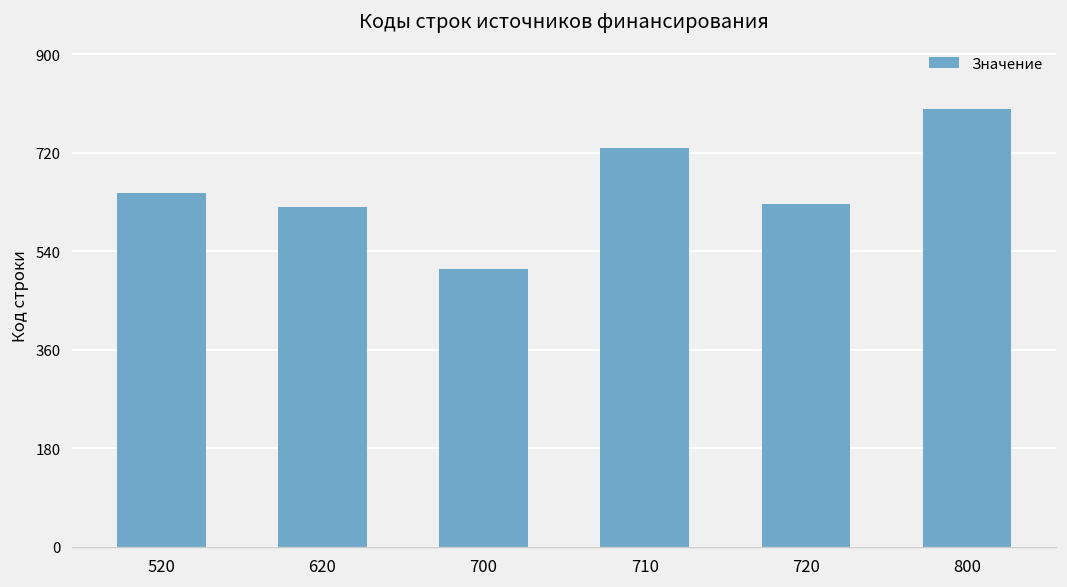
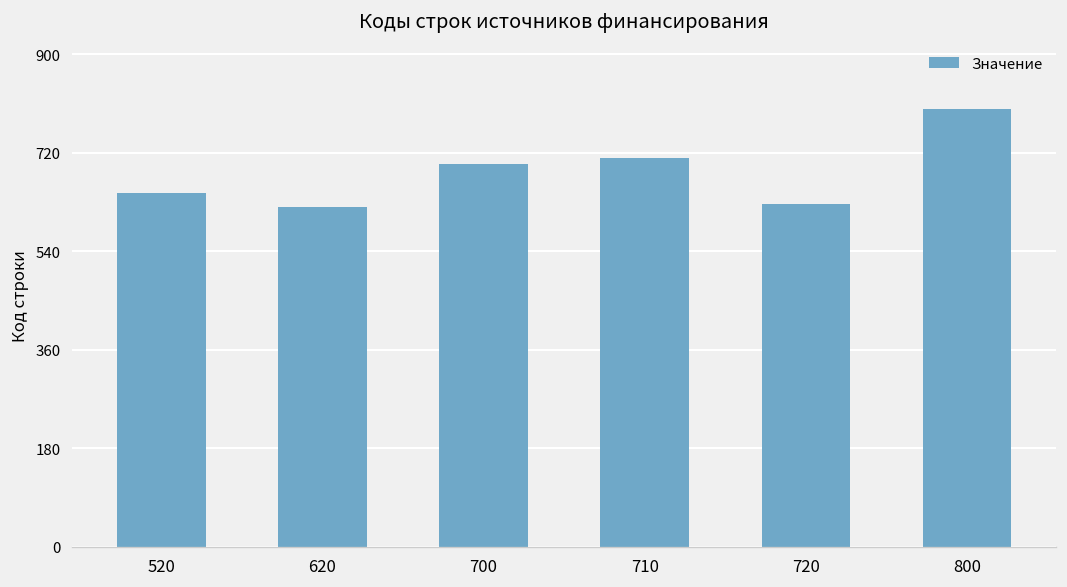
  {
    "520": 650,
    "620": 620,
-   "700": 510,
-   "710": 730,
+   "700": 700,
+   "710": 710,
    "720": 630,
    "800": 800
  }
